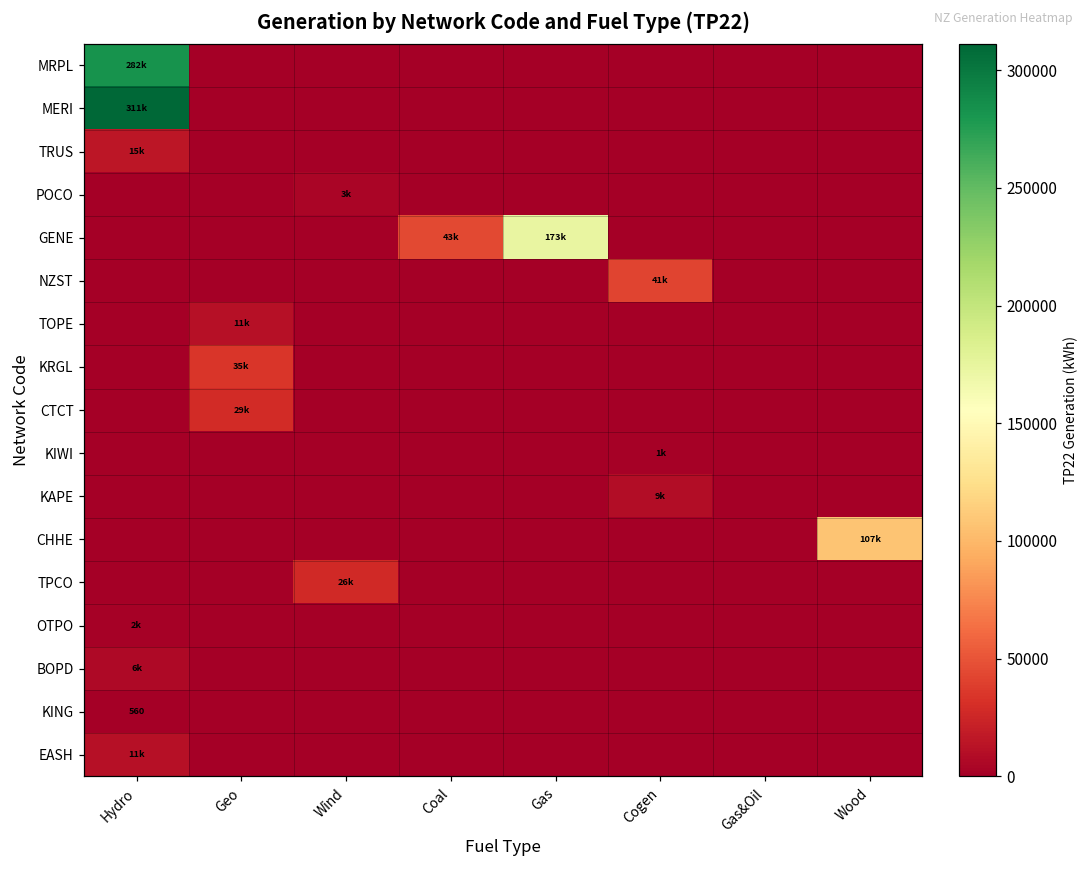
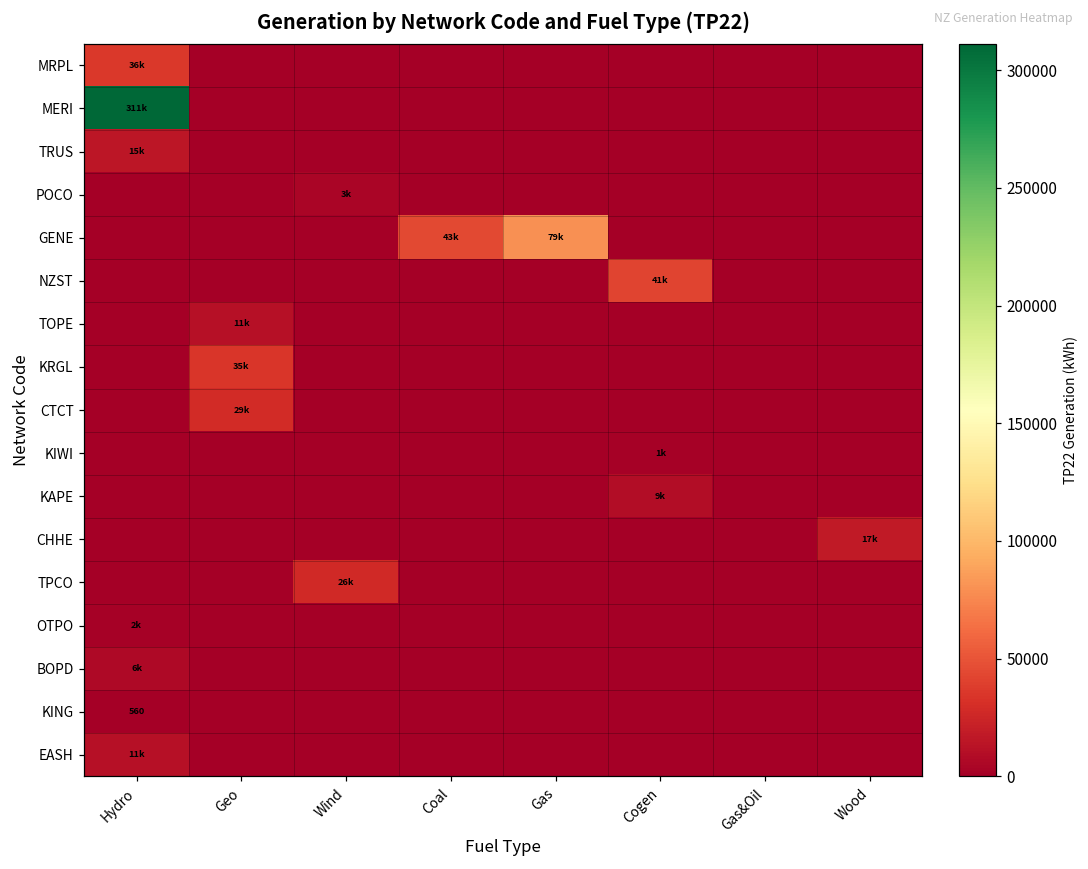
  {
    "MRPL": {
-     "Hydro": "282k"
+     "Hydro": "36k"
    },
    "MERI": {
      "Hydro": "311k"
    },
    "TRUS": {
      "Hydro": "15k"
    },
    "POCO": {
      "Wind": "3k"
    },
    "GENE": {
      "Coal": "43k",
-     "Gas": "173k"
+     "Gas": "79k"
    },
    "NZST": {
      "Cogen": "41k"
    },
    "TOPE": {
      "Geo": "11k"
    },
    "KRGL": {
      "Geo": "35k"
    },
    "CTCT": {
      "Geo": "29k"
    },
    "KIWI": {
      "Cogen": "1k"
    },
    "KAPE": {
      "Cogen": "9k"
    },
    "CHHE": {
-     "Wood": "107k"
+     "Wood": "17k"
    },
    "TPCO": {
      "Wind": "26k"
    },
    "OTPO": {
      "Hydro": "2k"
    },
    "BOPD": {
      "Hydro": "6k"
    },
    "KING": {
      "Hydro": "560"
    },
    "EASH": {
      "Hydro": "11k"
    }
  }
